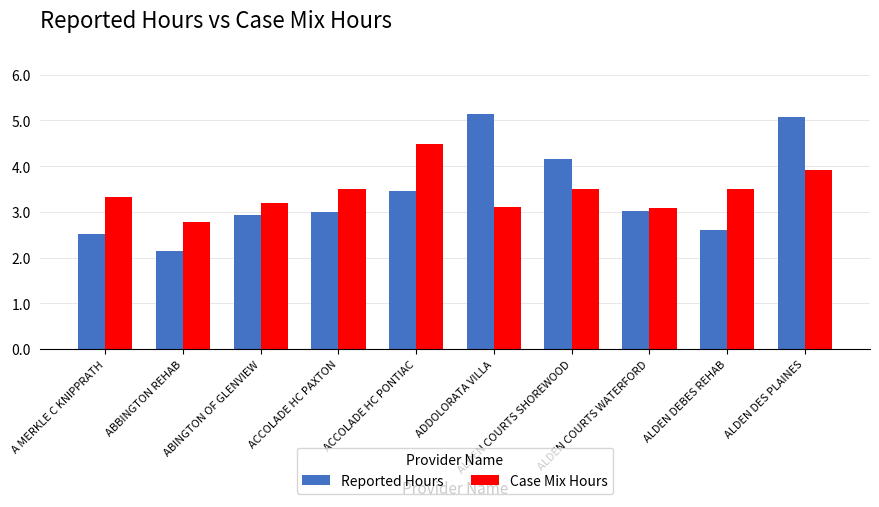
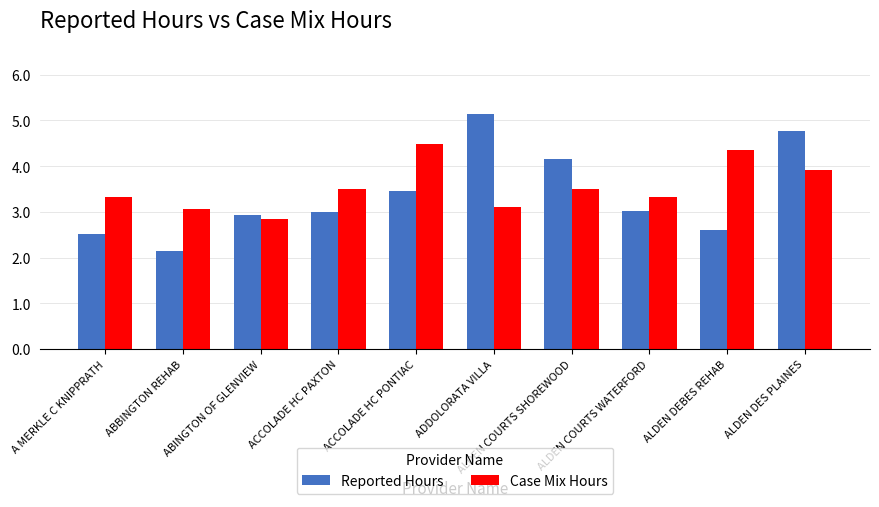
  {
    "Reported Hours": {
      "A MERKLE C KNIPPRATH": 2.5,
      "ABBINGTON REHAB": 2.1,
      "ABINGTON OF GLENVIEW": 2.9,
      "ACCOLADE HC PAXTON": 3.0,
      "ACCOLADE HC PONTIAC": 3.5,
      "ADDOLORATA VILLA": 5.1,
      "ALDEN COURTS SHOREWOOD": 4.2,
      "ALDEN COURTS WATERFORD": 3.0,
      "ALDEN DEBES REHAB": 2.6,
-     "ALDEN DES PLAINES": 5.1
+     "ALDEN DES PLAINES": 4.8
    },
    "Case Mix Hours": {
      "A MERKLE C KNIPPRATH": 3.3,
-     "ABBINGTON REHAB": 2.8,
-     "ABINGTON OF GLENVIEW": 3.2,
+     "ABBINGTON REHAB": 3.1,
+     "ABINGTON OF GLENVIEW": 2.8,
      "ACCOLADE HC PAXTON": 3.5,
      "ACCOLADE HC PONTIAC": 4.5,
      "ADDOLORATA VILLA": 3.1,
      "ALDEN COURTS SHOREWOOD": 3.5,
-     "ALDEN COURTS WATERFORD": 3.1,
-     "ALDEN DEBES REHAB": 3.5,
+     "ALDEN COURTS WATERFORD": 3.3,
+     "ALDEN DEBES REHAB": 4.3,
      "ALDEN DES PLAINES": 3.9
    }
  }
